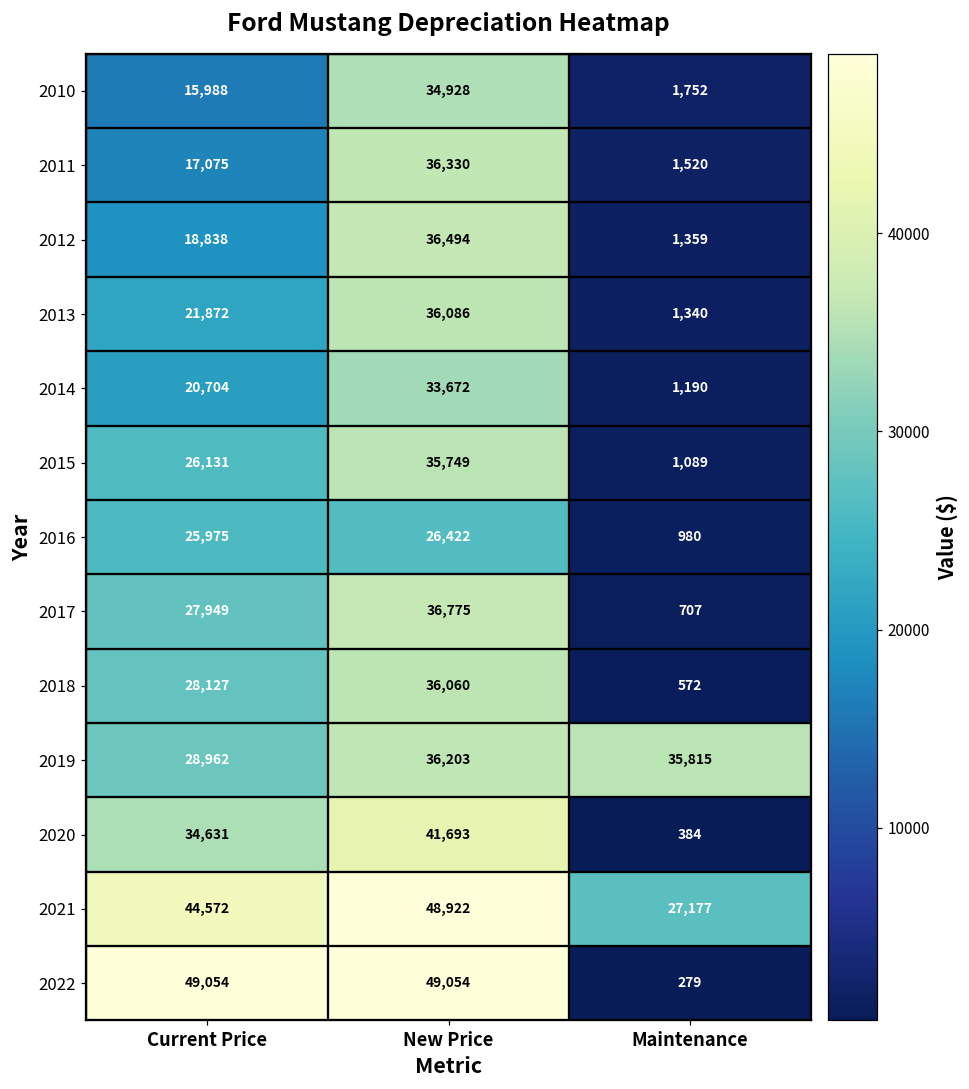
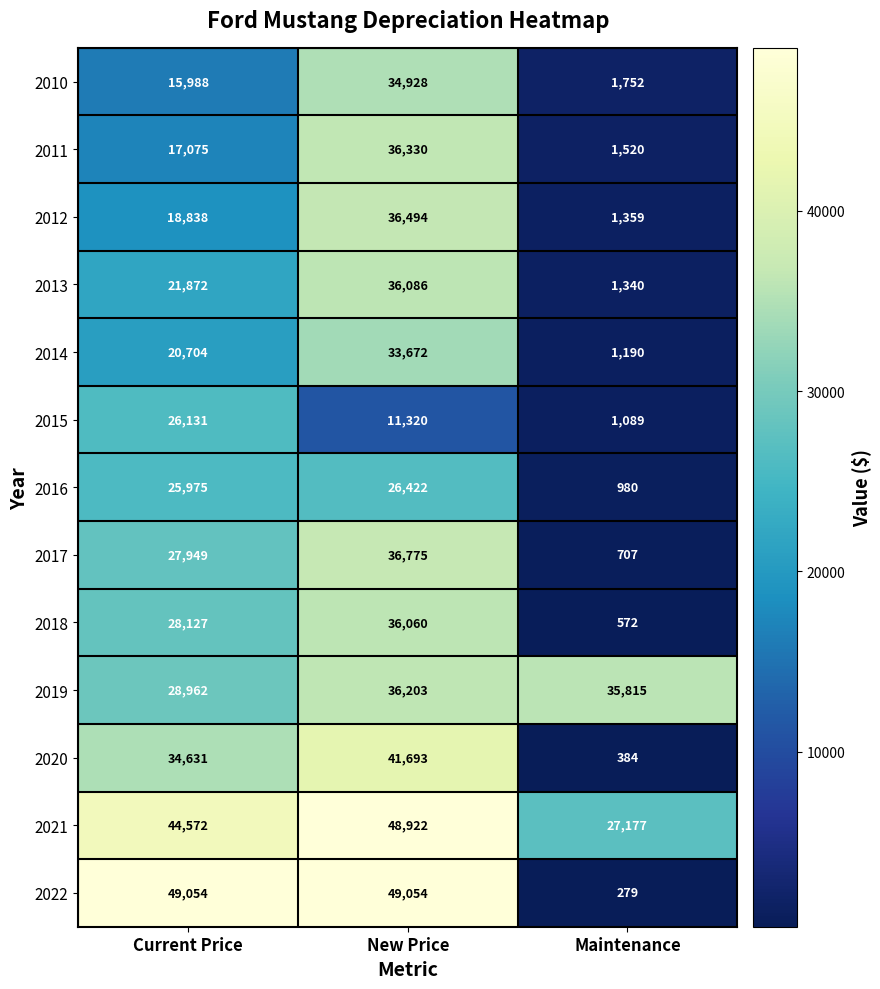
  {
    "2010": {
      "Current Price": "15,988",
      "New Price": "34,928",
      "Maintenance": "1,752"
    },
    "2011": {
      "Current Price": "17,075",
      "New Price": "36,330",
      "Maintenance": "1,520"
    },
    "2012": {
      "Current Price": "18,838",
      "New Price": "36,494",
      "Maintenance": "1,359"
    },
    "2013": {
      "Current Price": "21,872",
      "New Price": "36,086",
      "Maintenance": "1,340"
    },
    "2014": {
      "Current Price": "20,704",
      "New Price": "33,672",
      "Maintenance": "1,190"
    },
    "2015": {
      "Current Price": "26,131",
-     "New Price": "35,749",
+     "New Price": "11,320",
      "Maintenance": "1,089"
    },
    "2016": {
      "Current Price": "25,975",
      "New Price": "26,422",
      "Maintenance": "980"
    },
    "2017": {
      "Current Price": "27,949",
      "New Price": "36,775",
      "Maintenance": "707"
    },
    "2018": {
      "Current Price": "28,127",
      "New Price": "36,060",
      "Maintenance": "572"
    },
    "2019": {
      "Current Price": "28,962",
      "New Price": "36,203",
      "Maintenance": "35,815"
    },
    "2020": {
      "Current Price": "34,631",
      "New Price": "41,693",
      "Maintenance": "384"
    },
    "2021": {
      "Current Price": "44,572",
      "New Price": "48,922",
      "Maintenance": "27,177"
    },
    "2022": {
      "Current Price": "49,054",
      "New Price": "49,054",
      "Maintenance": "279"
    }
  }
